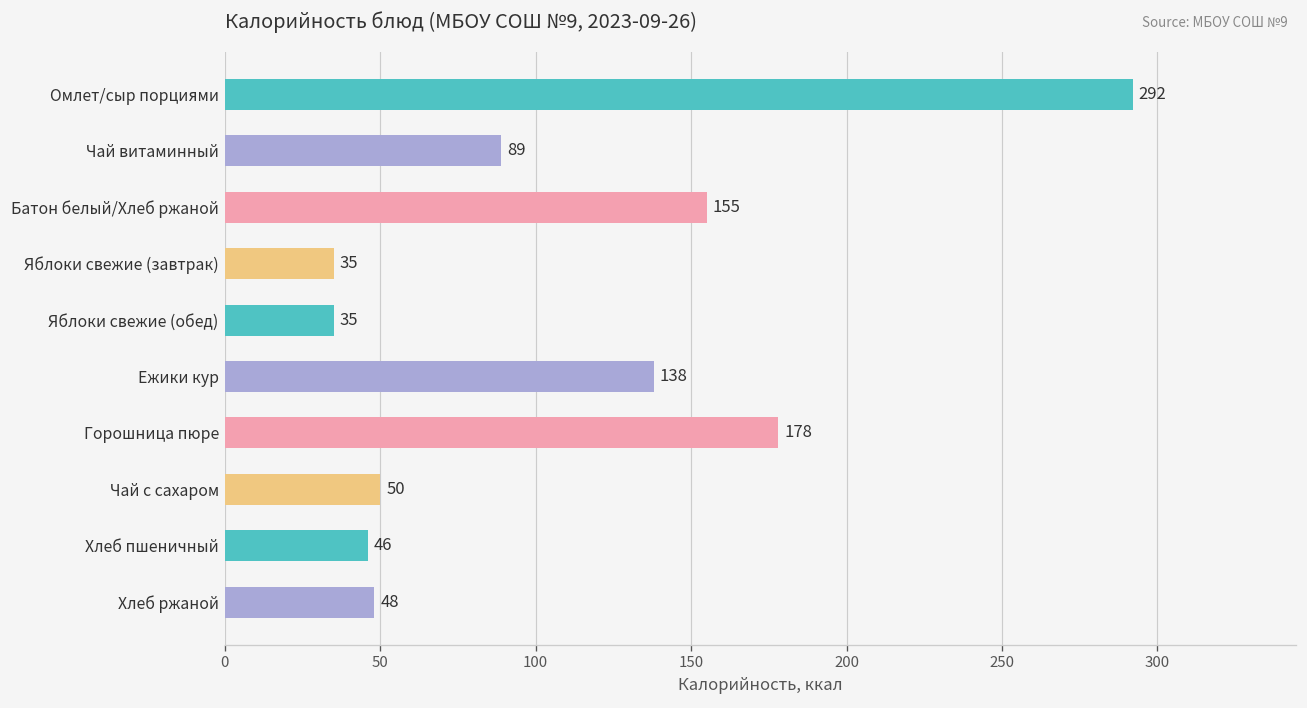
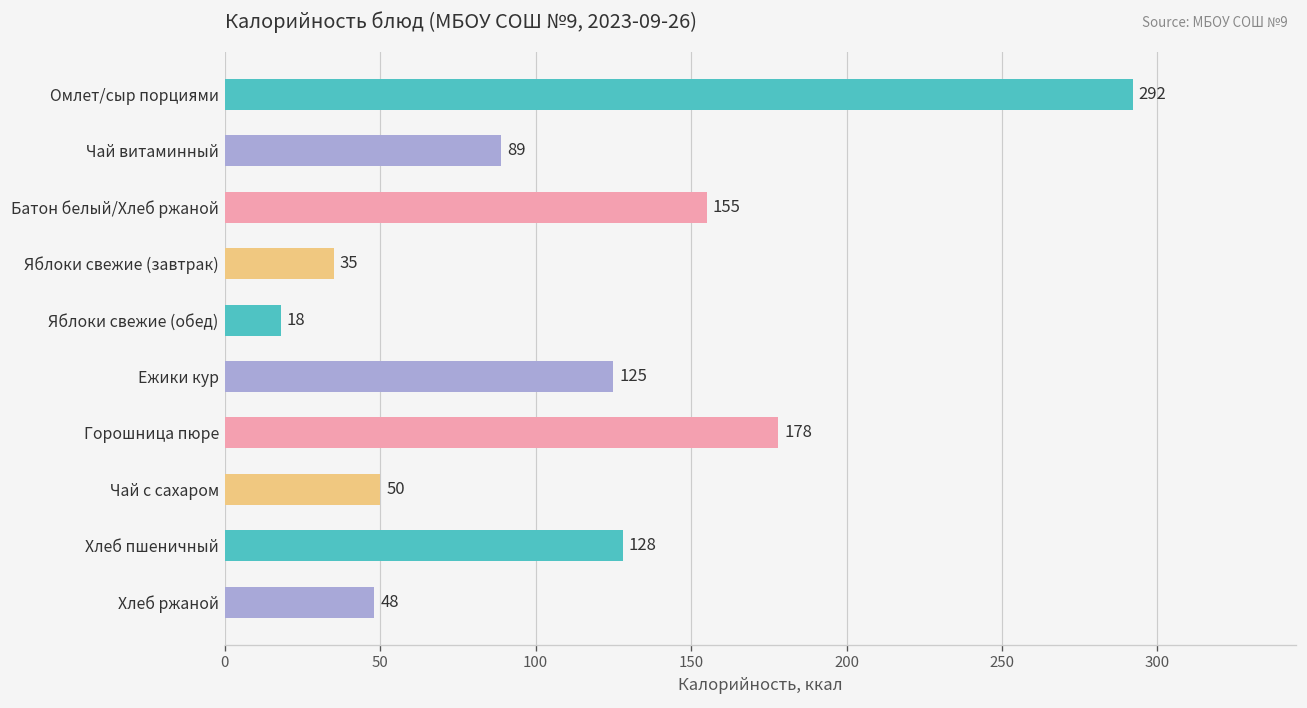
  {
    "Омлет/сыр порциями": 292,
    "Чай витаминный": 89,
    "Батон белый/Хлеб ржаной": 155,
    "Яблоки свежие (завтрак)": 35,
-   "Яблоки свежие (обед)": 35,
-   "Ежики кур": 138,
+   "Яблоки свежие (обед)": 18,
+   "Ежики кур": 125,
    "Горошница пюре": 178,
    "Чай с сахаром": 50,
-   "Хлеб пшеничный": 46,
+   "Хлеб пшеничный": 128,
    "Хлеб ржаной": 48
  }
